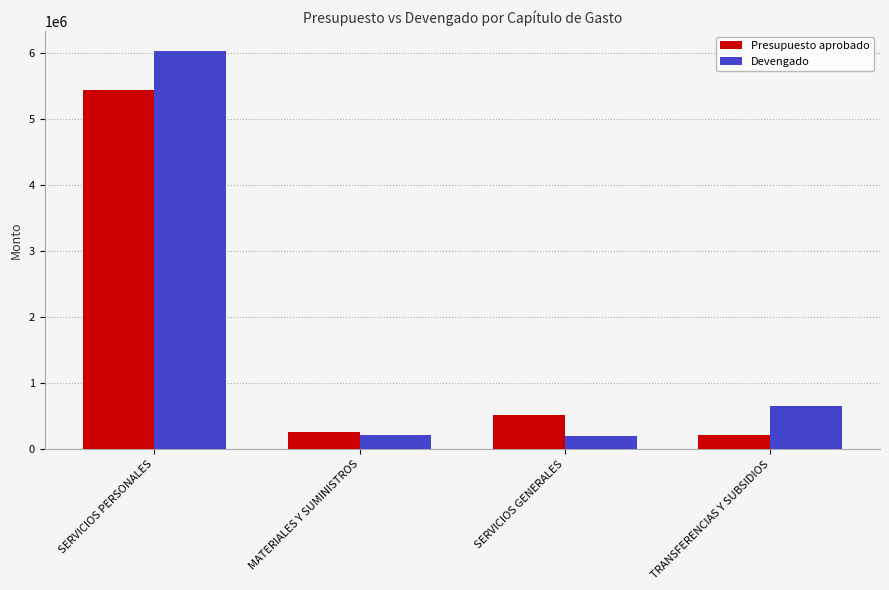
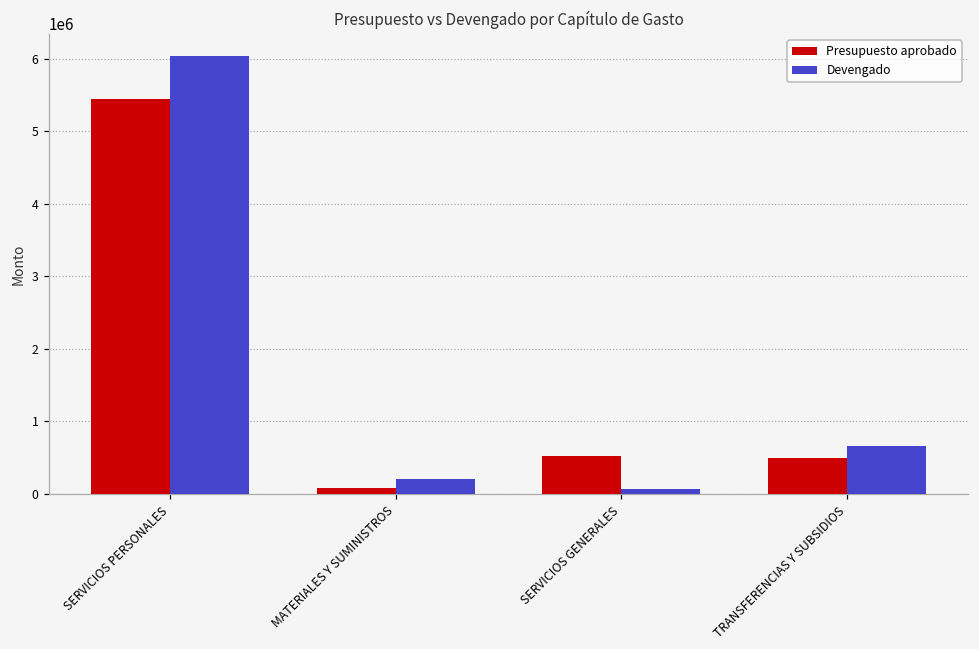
  {
    "Presupuesto aprobado": {
      "SERVICIOS PERSONALES": 5500000,
-     "MATERIALES Y SUMINISTROS": 300000,
+     "MATERIALES Y SUMINISTROS": 100000,
      "SERVICIOS GENERALES": 500000,
-     "TRANSFERENCIAS Y SUBSIDIOS": 200000
+     "TRANSFERENCIAS Y SUBSIDIOS": 500000
    },
    "Devengado": {
      "SERVICIOS PERSONALES": 6000000,
      "MATERIALES Y SUMINISTROS": 200000,
-     "SERVICIOS GENERALES": 200000,
+     "SERVICIOS GENERALES": 100000,
      "TRANSFERENCIAS Y SUBSIDIOS": 700000
    }
  }
